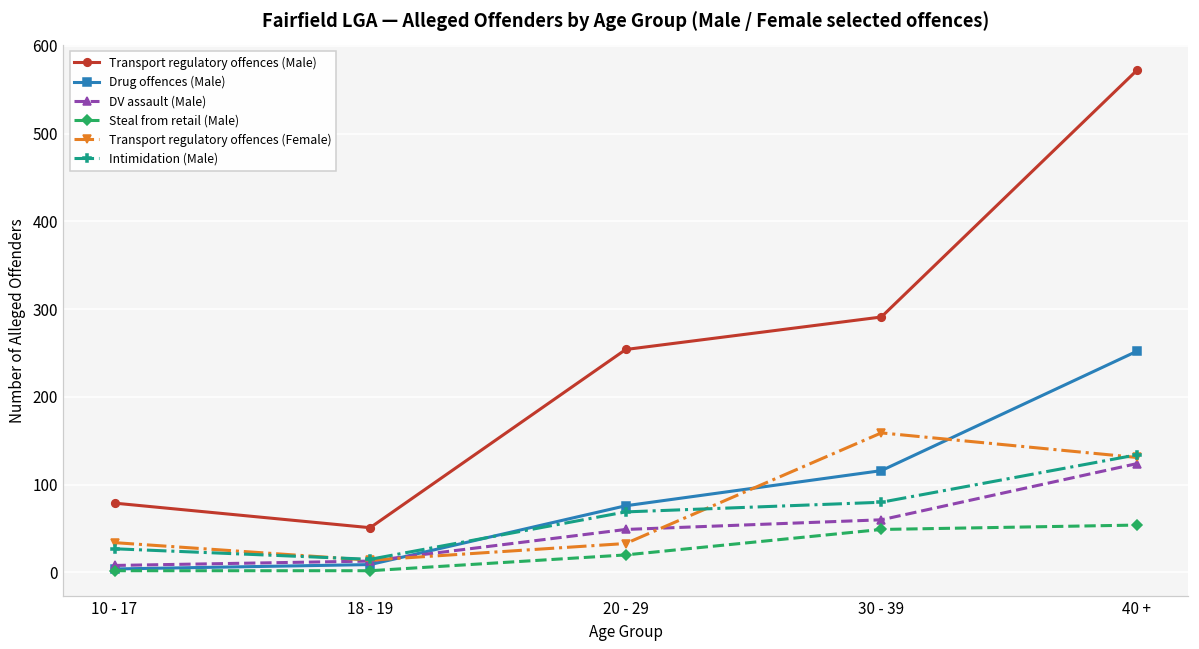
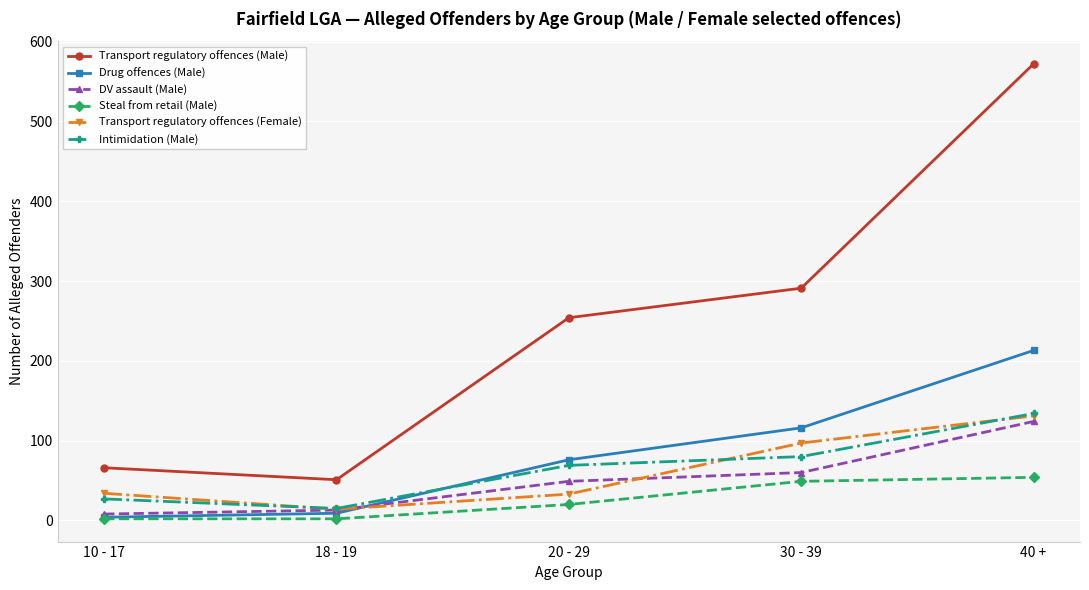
  {
    "Transport regulatory offences (Male)": {
-     "10 - 17": 80,
+     "10 - 17": 70,
      "18 - 19": 50,
      "20 - 29": 250,
      "30 - 39": 290,
      "40 +": 570
    },
    "Drug offences (Male)": {
      "18 - 19": 10,
      "20 - 29": 80,
      "30 - 39": 120,
-     "40 +": 250
+     "40 +": 210
    },
    "DV assault (Male)": {
      "10 - 17": 10,
      "20 - 29": 50,
      "30 - 39": 60,
      "40 +": 120
    },
    "Transport regulatory offences (Female)": {
      "10 - 17": 30,
      "20 - 29": 30,
-     "30 - 39": 160
+     "30 - 39": 100
    }
  }
